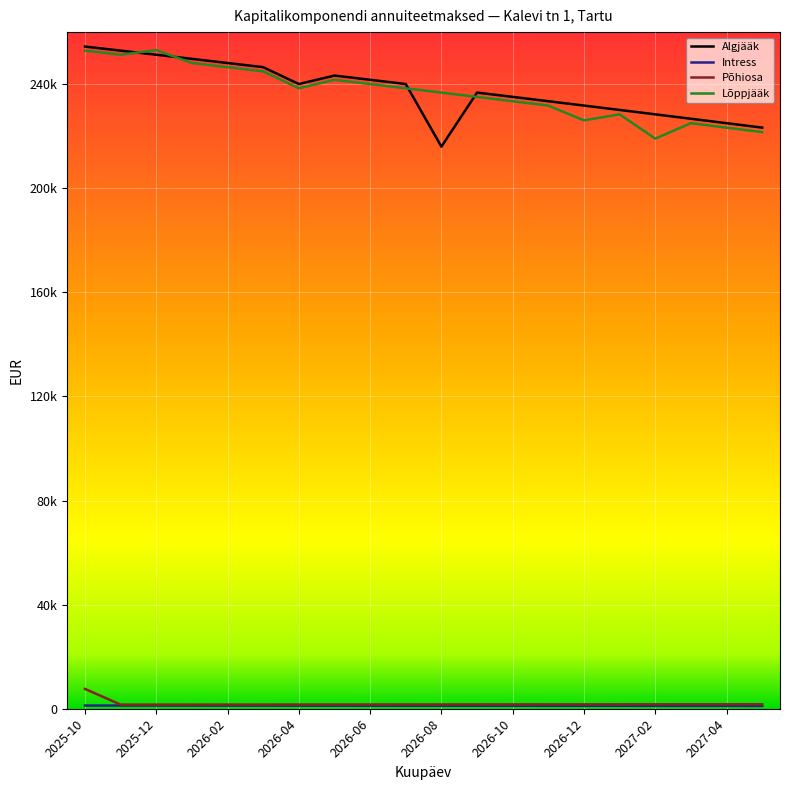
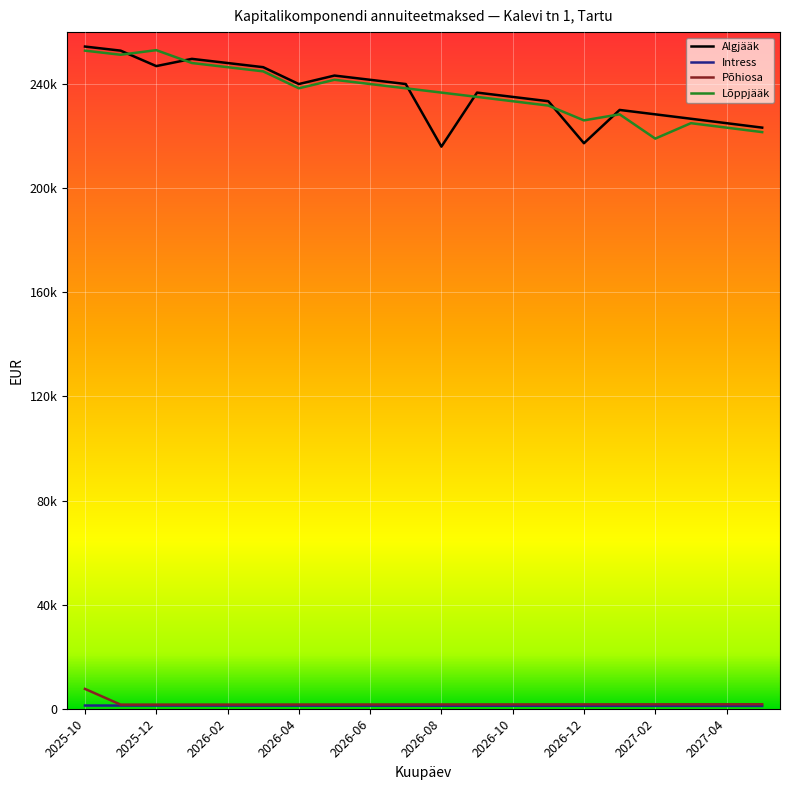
  {
    "Algjääk": {
      "2025-10": 254000,
-     "2025-12": 251000,
+     "2025-12": 247000,
      "2026-02": 248000,
      "2026-04": 240000,
      "2026-06": 242000,
      "2026-08": 216000,
      "2026-10": 235000,
-     "2026-12": 232000,
+     "2026-12": 217000,
      "2027-02": 228000,
      "2027-04": 225000
    },
    "Intress": {
      "2025-10": 1000
    },
    "Põhiosa": {
      "2025-10": 8000
    },
    "Lõppjääk": {
      "2025-10": 253000,
      "2025-12": 253000,
      "2026-02": 247000,
      "2026-04": 238000,
      "2026-06": 240000,
      "2026-08": 237000,
      "2026-10": 233000,
      "2026-12": 226000,
      "2027-02": 219000,
      "2027-04": 223000
    }
  }
